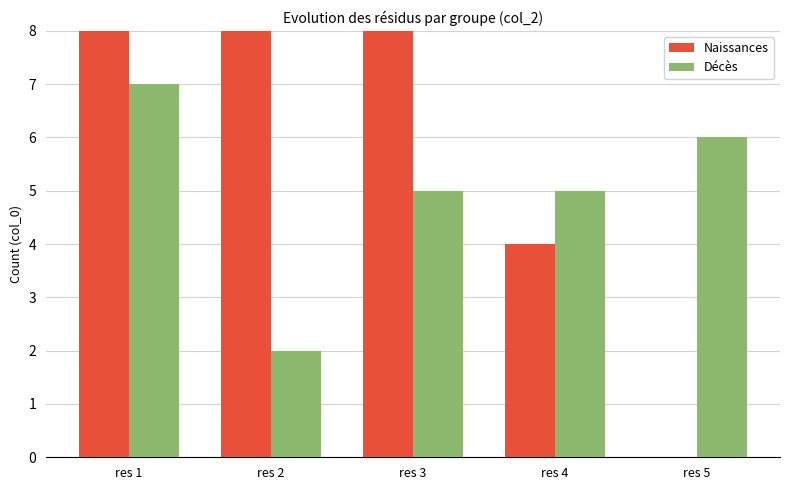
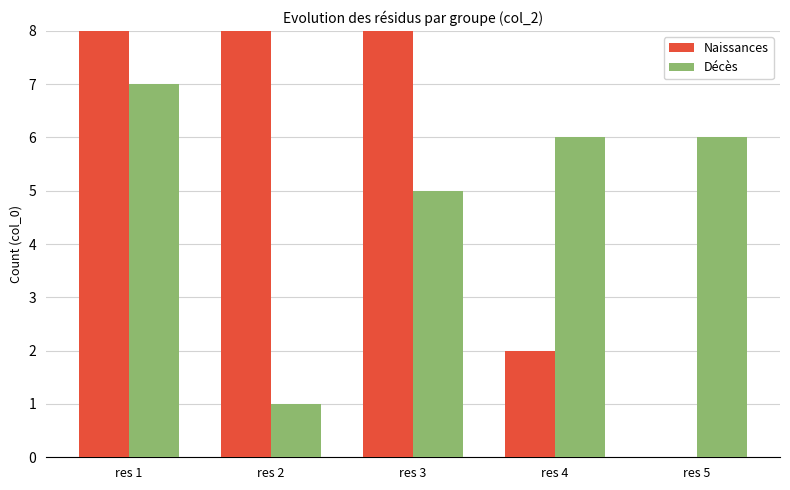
  {
    "Naissances": {
-     "res 4": 4,
+     "res 4": 2,
      "res 5": 0
    },
    "Décès": {
      "res 1": 7,
-     "res 2": 2,
+     "res 2": 1,
      "res 3": 5,
-     "res 4": 5,
+     "res 4": 6,
      "res 5": 6
    }
  }
